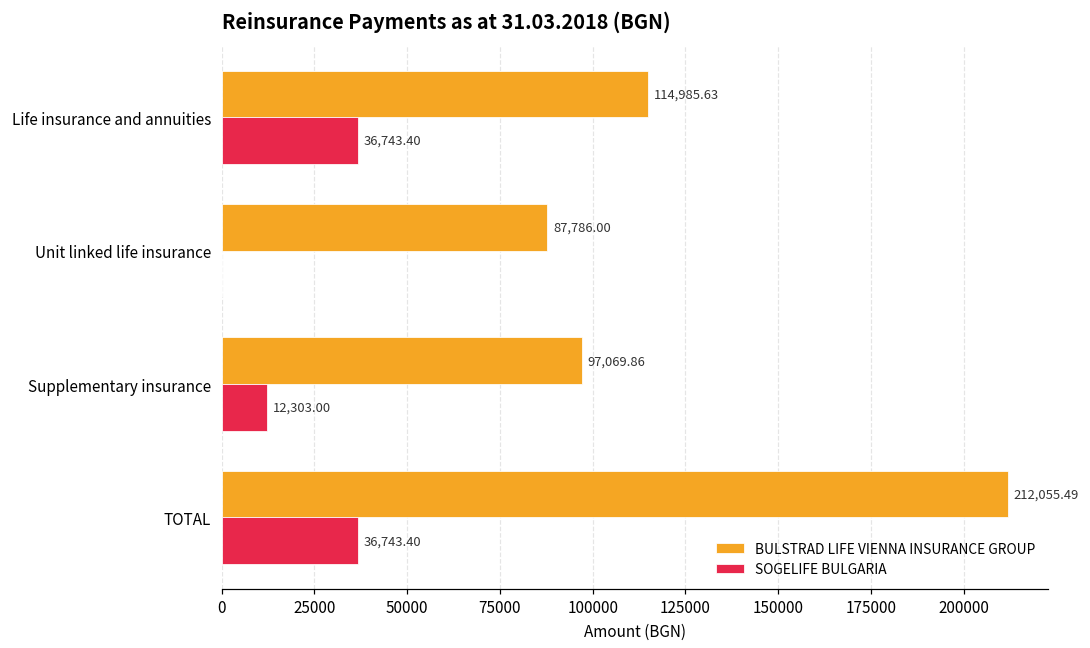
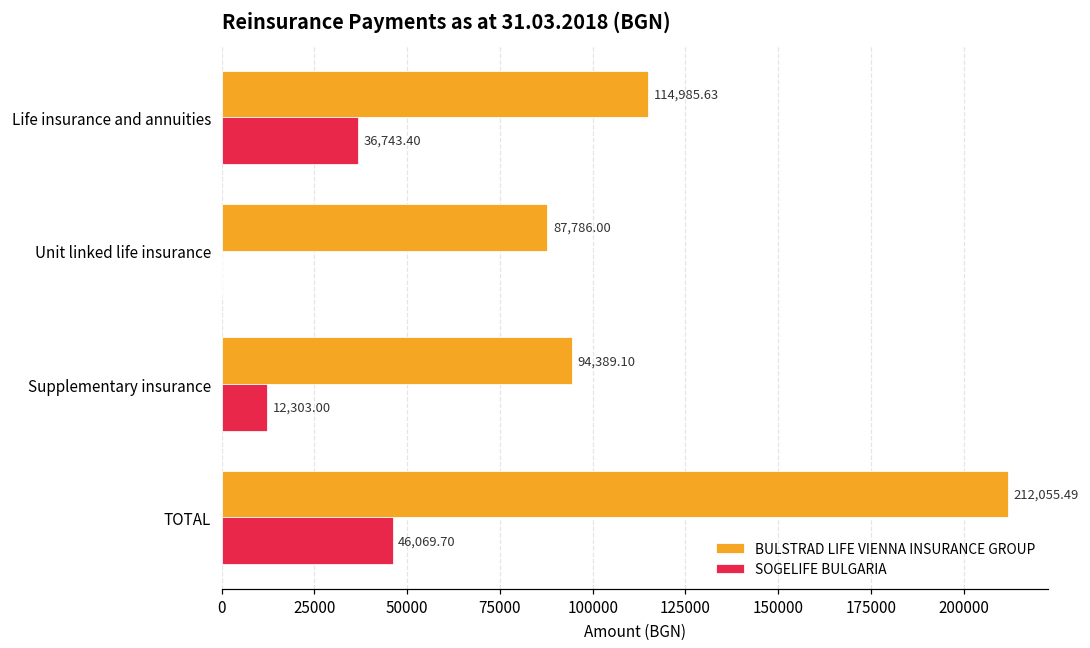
  {
    "BULSTRAD LIFE VIENNA INSURANCE GROUP": {
      "Life insurance and annuities": "114,985.63",
      "Unit linked life insurance": "87,786.00",
-     "Supplementary insurance": "97,069.86",
+     "Supplementary insurance": "94,389.10",
      "TOTAL": "212,055.49"
    },
    "SOGELIFE BULGARIA": {
      "Life insurance and annuities": "36,743.40",
      "Supplementary insurance": "12,303.00",
-     "TOTAL": "36,743.40"
+     "TOTAL": "46,069.70"
    }
  }
